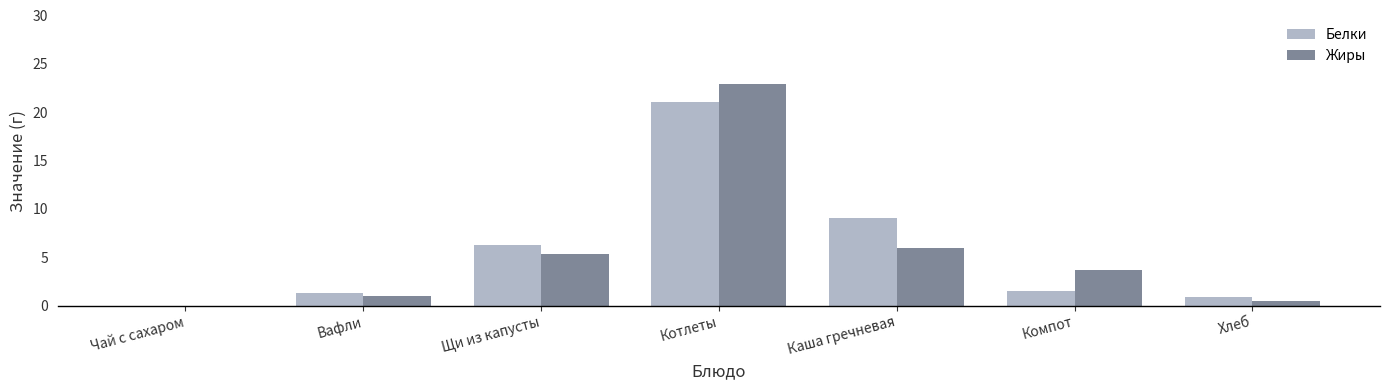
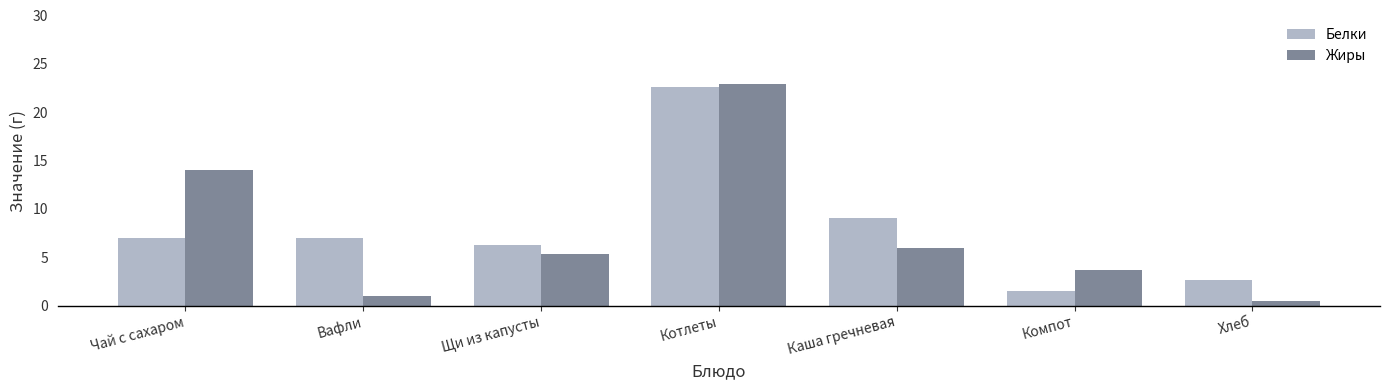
  {
    "Белки": {
-     "Чай с сахаром": 0,
-     "Вафли": 1,
+     "Чай с сахаром": 7,
+     "Вафли": 7,
      "Щи из капусты": 6,
-     "Котлеты": 21,
+     "Котлеты": 23,
      "Каша гречневая": 9,
      "Компот": 2,
-     "Хлеб": 1
+     "Хлеб": 3
    },
    "Жиры": {
-     "Чай с сахаром": 0,
+     "Чай с сахаром": 14,
      "Вафли": 1,
      "Щи из капусты": 5,
      "Котлеты": 23,
      "Каша гречневая": 6,
      "Компот": 4,
      "Хлеб": 1
    }
  }
